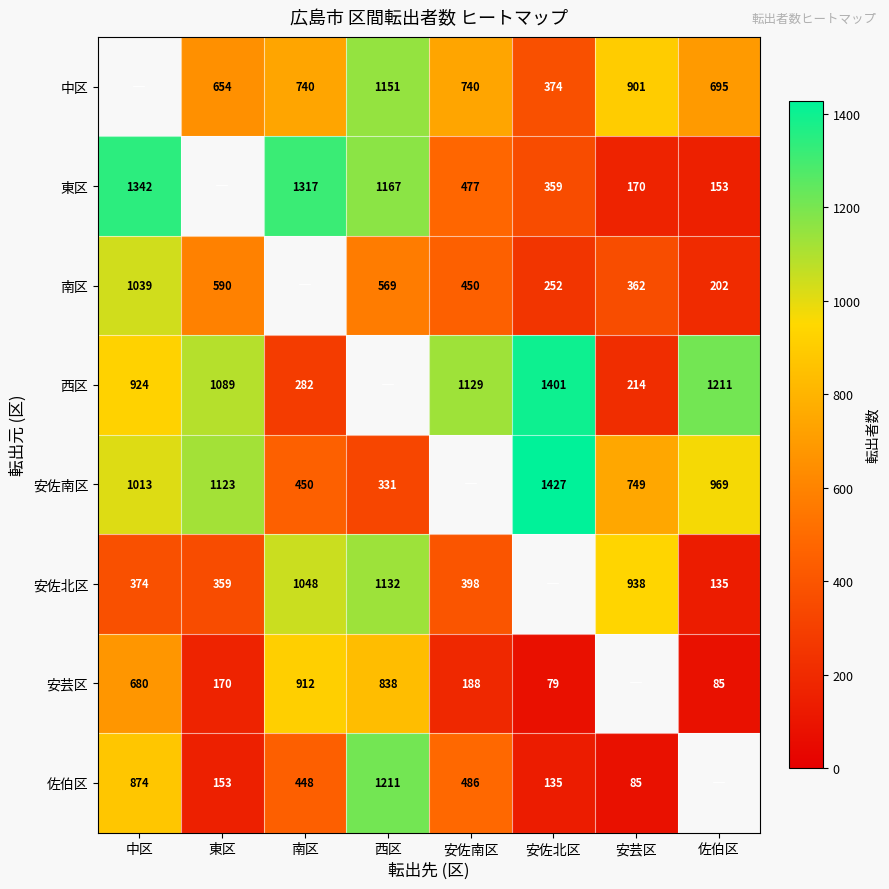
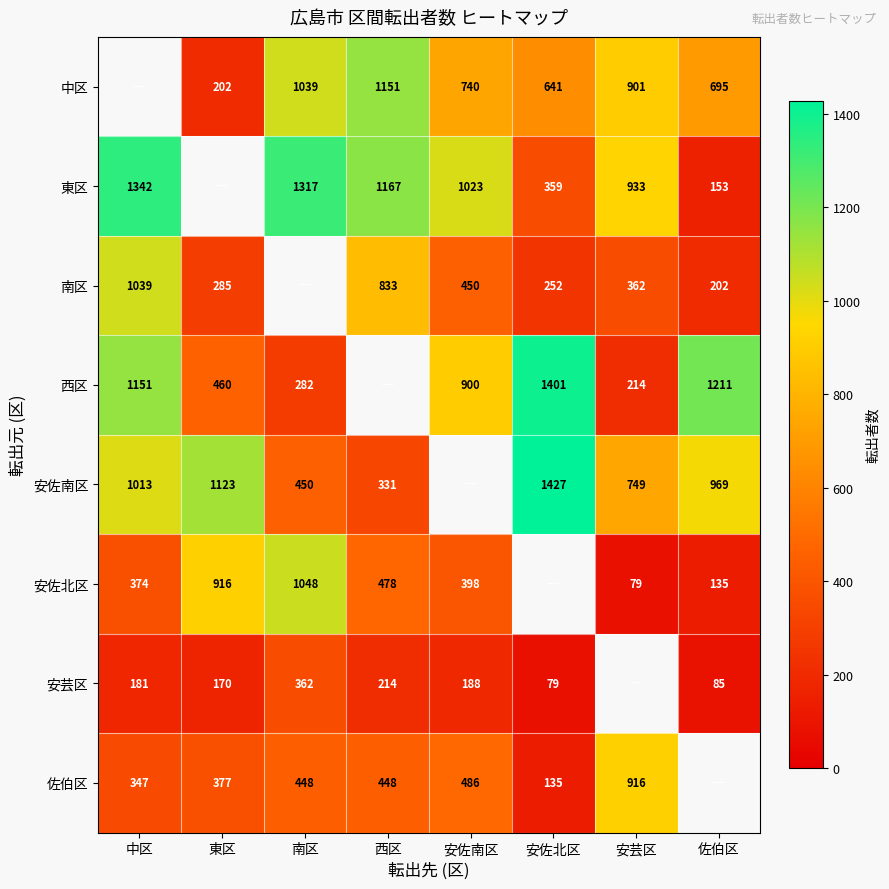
  {
    "中区": {
-     "東区": 654,
-     "南区": 740,
+     "東区": 202,
+     "南区": 1039,
      "西区": 1151,
      "安佐南区": 740,
-     "安佐北区": 374,
+     "安佐北区": 641,
      "安芸区": 901,
      "佐伯区": 695
    },
    "東区": {
      "中区": 1342,
      "南区": 1317,
      "西区": 1167,
-     "安佐南区": 477,
+     "安佐南区": 1023,
      "安佐北区": 359,
-     "安芸区": 170,
+     "安芸区": 933,
      "佐伯区": 153
    },
    "南区": {
      "中区": 1039,
-     "東区": 590,
-     "西区": 569,
+     "東区": 285,
+     "西区": 833,
      "安佐南区": 450,
      "安佐北区": 252,
      "安芸区": 362,
      "佐伯区": 202
    },
    "西区": {
-     "中区": 924,
-     "東区": 1089,
+     "中区": 1151,
+     "東区": 460,
      "南区": 282,
-     "安佐南区": 1129,
+     "安佐南区": 900,
      "安佐北区": 1401,
      "安芸区": 214,
      "佐伯区": 1211
    },
    "安佐南区": {
      "中区": 1013,
      "東区": 1123,
      "南区": 450,
      "西区": 331,
      "安佐北区": 1427,
      "安芸区": 749,
      "佐伯区": 969
    },
    "安佐北区": {
      "中区": 374,
-     "東区": 359,
+     "東区": 916,
      "南区": 1048,
-     "西区": 1132,
+     "西区": 478,
      "安佐南区": 398,
-     "安芸区": 938,
+     "安芸区": 79,
      "佐伯区": 135
    },
    "安芸区": {
-     "中区": 680,
+     "中区": 181,
      "東区": 170,
-     "南区": 912,
-     "西区": 838,
+     "南区": 362,
+     "西区": 214,
      "安佐南区": 188,
      "安佐北区": 79,
      "佐伯区": 85
    },
    "佐伯区": {
-     "中区": 874,
-     "東区": 153,
+     "中区": 347,
+     "東区": 377,
      "南区": 448,
-     "西区": 1211,
+     "西区": 448,
      "安佐南区": 486,
      "安佐北区": 135,
-     "安芸区": 85
+     "安芸区": 916
    }
  }
